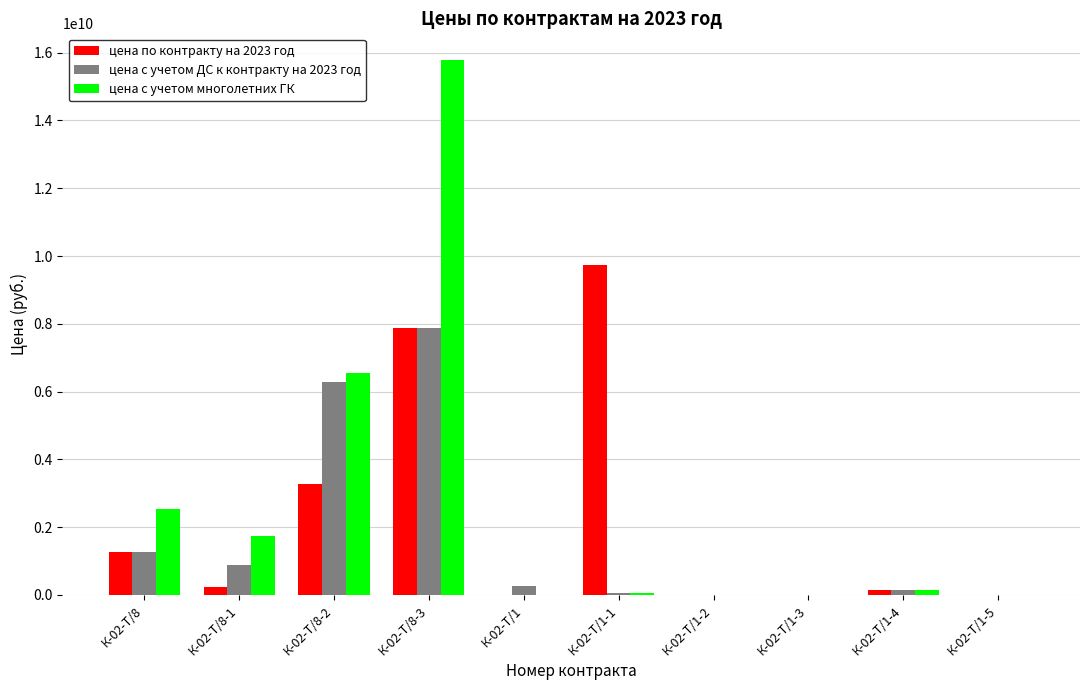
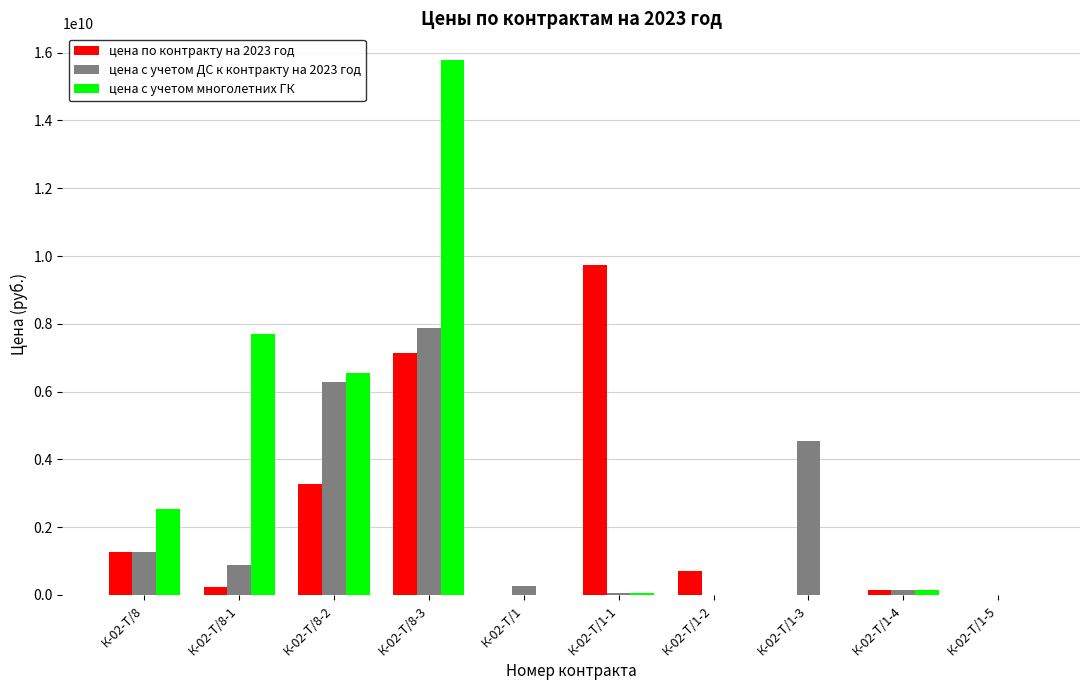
  {
    "цена по контракту на 2023 год": {
      "К-02-Т/8": 1300000000,
      "К-02-Т/8-1": 200000000,
      "К-02-Т/8-2": 3300000000,
-     "К-02-Т/8-3": 7900000000,
+     "К-02-Т/8-3": 7200000000,
      "К-02-Т/1-1": 9700000000,
-     "К-02-Т/1-2": 0,
+     "К-02-Т/1-2": 700000000,
      "К-02-Т/1-4": 200000000
    },
    "цена с учетом ДС к контракту на 2023 год": {
      "К-02-Т/8": 1300000000,
      "К-02-Т/8-1": 900000000,
      "К-02-Т/8-2": 6300000000,
      "К-02-Т/8-3": 7900000000,
      "К-02-Т/1": 300000000,
-     "К-02-Т/1-3": 0,
+     "К-02-Т/1-3": 4500000000,
      "К-02-Т/1-4": 200000000
    },
    "цена с учетом многолетних ГК": {
      "К-02-Т/8": 2500000000,
-     "К-02-Т/8-1": 1700000000,
+     "К-02-Т/8-1": 7700000000,
      "К-02-Т/8-2": 6500000000,
      "К-02-Т/8-3": 15800000000,
      "К-02-Т/1-4": 200000000
    }
  }
